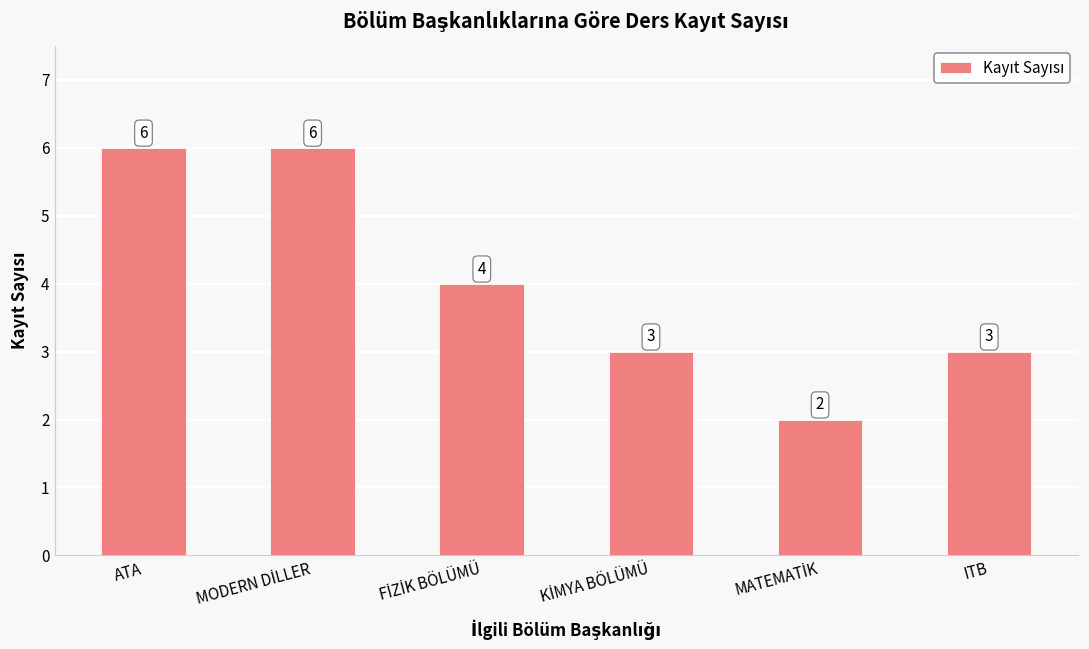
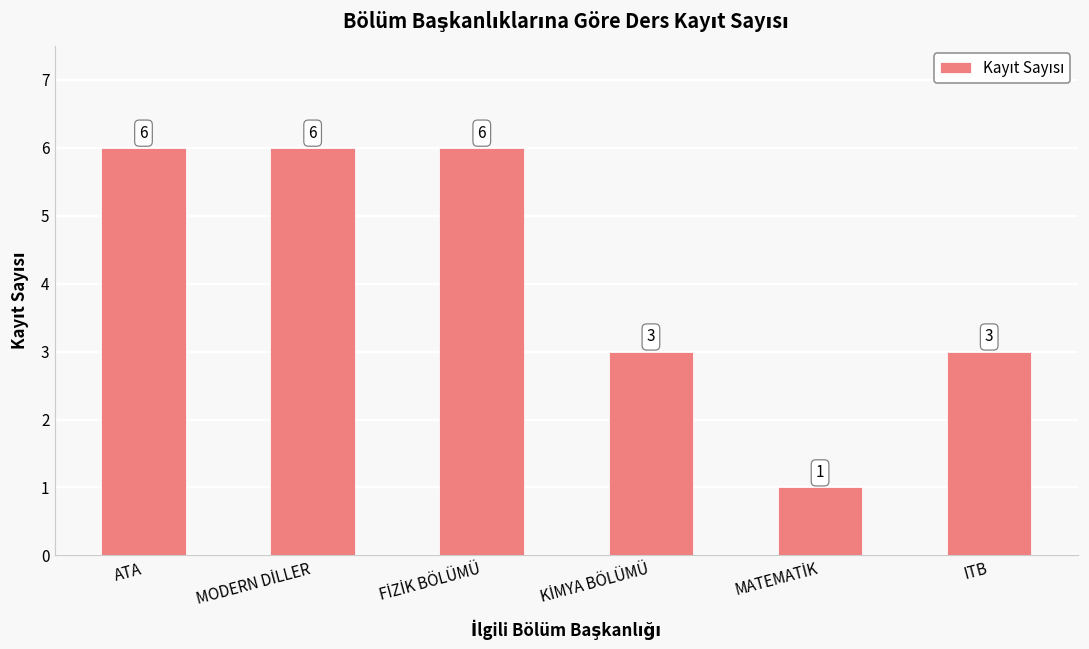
  {
-   "FİZİK BÖLÜMÜ": 4,
-   "MATEMATİK": 2
+   "FİZİK BÖLÜMÜ": 6,
+   "MATEMATİK": 1
  }
